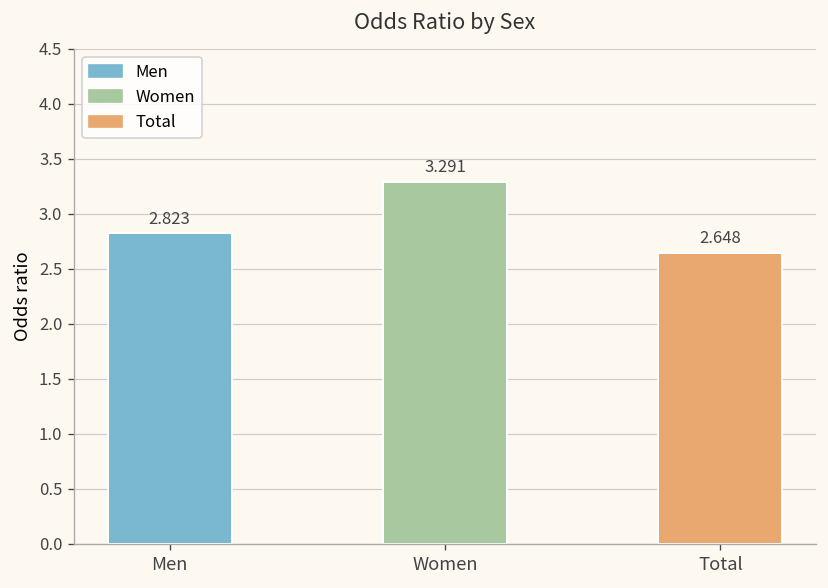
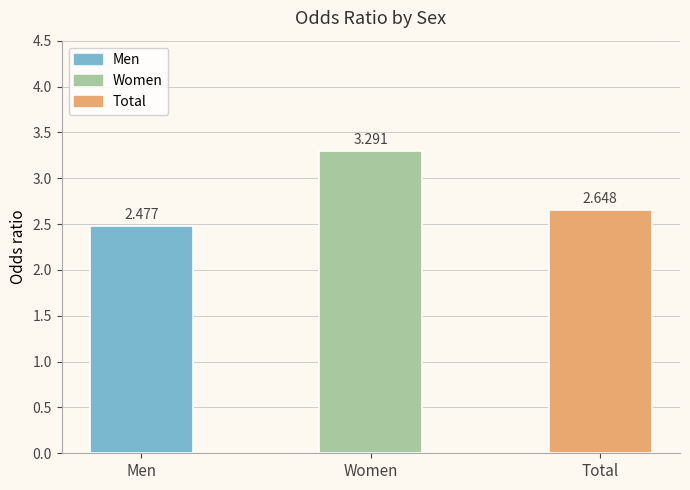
  {
-   "Men": 2.823,
+   "Men": 2.477,
    "Women": 3.291,
    "Total": 2.648
  }
